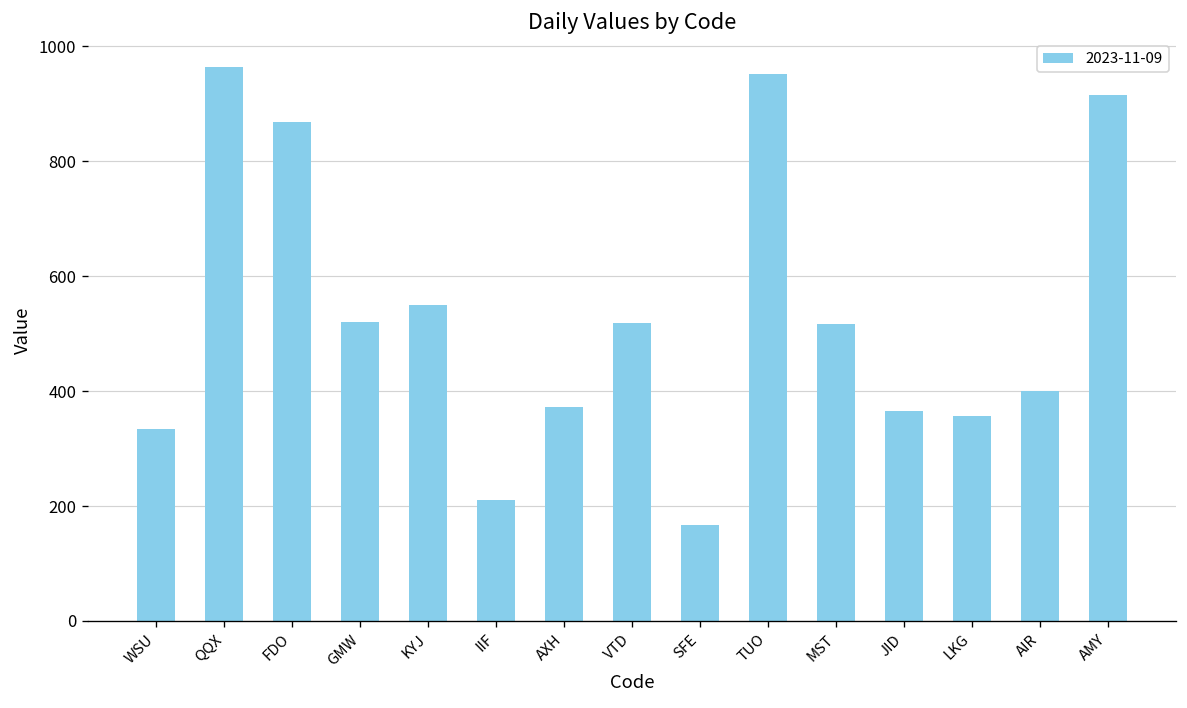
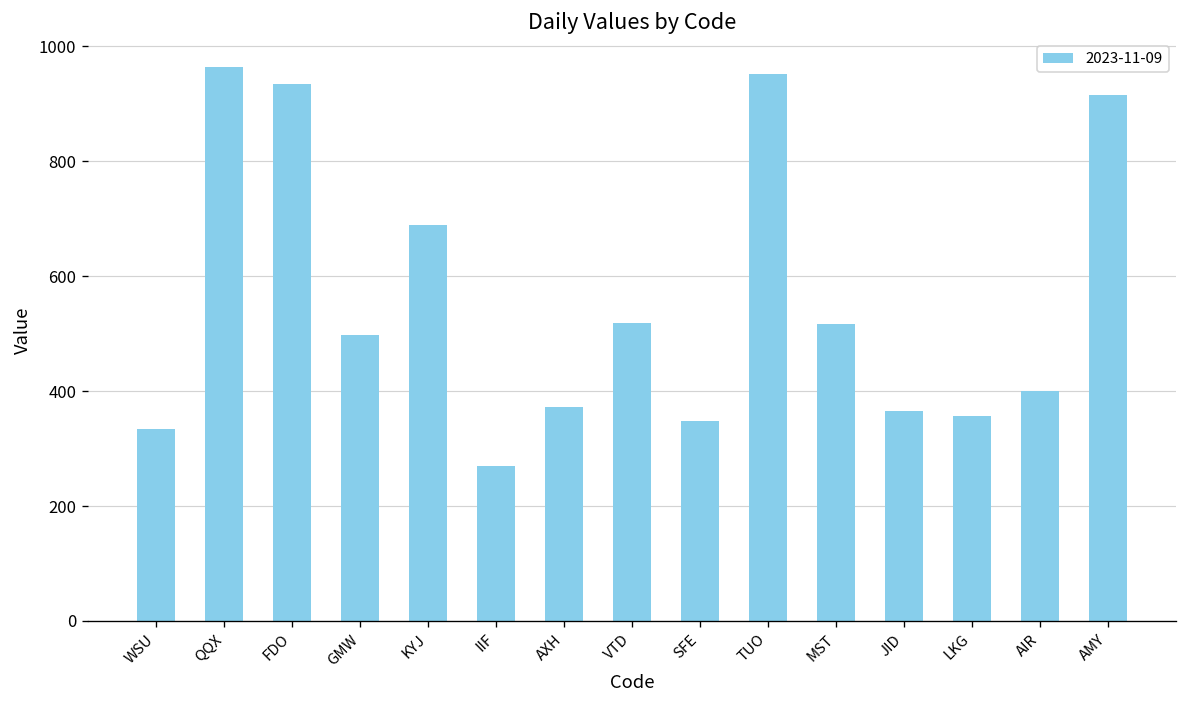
  {
    "WSU": 330,
    "QQX": 960,
-   "FDO": 870,
-   "GMW": 520,
-   "KYJ": 550,
-   "IIF": 210,
+   "FDO": 940,
+   "GMW": 500,
+   "KYJ": 690,
+   "IIF": 270,
    "AXH": 370,
    "VTD": 520,
-   "SFE": 170,
+   "SFE": 350,
    "TUO": 950,
    "MST": 520,
    "JID": 360,
    "LKG": 360,
    "AIR": 400,
    "AMY": 920
  }
